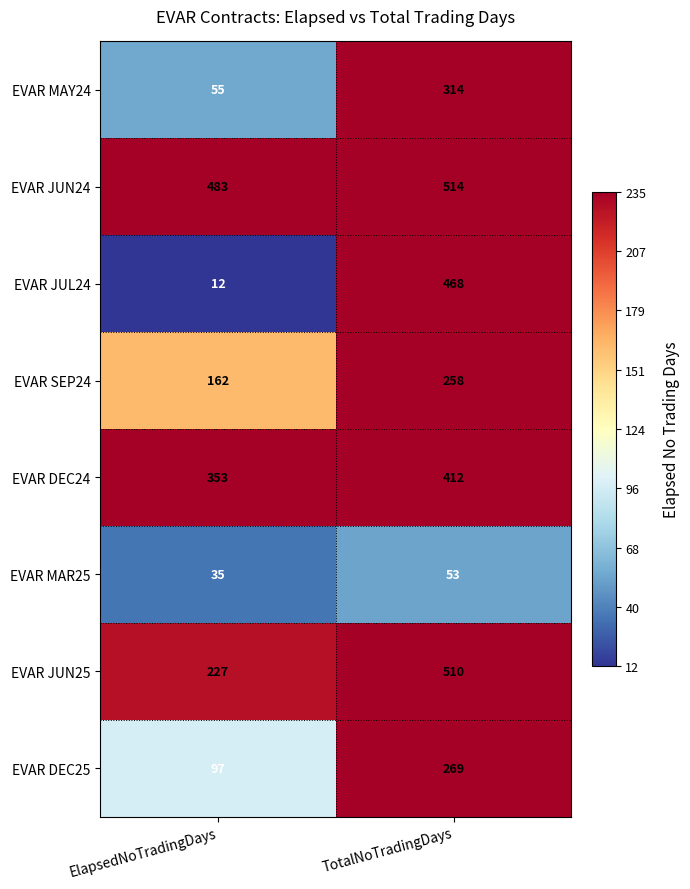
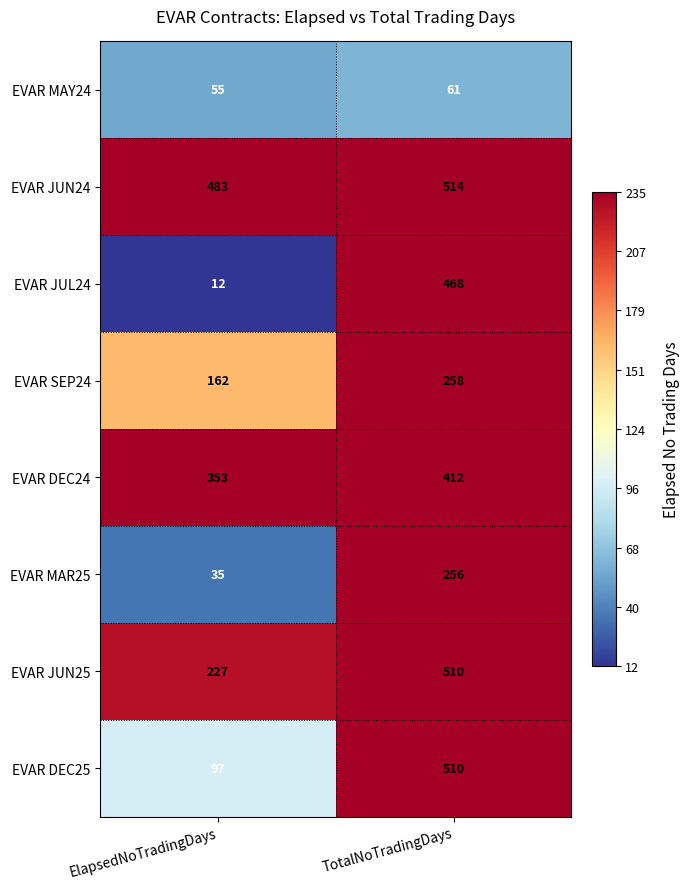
  {
    "EVAR MAY24": {
      "ElapsedNoTradingDays": 55,
-     "TotalNoTradingDays": 314
+     "TotalNoTradingDays": 61
    },
    "EVAR JUN24": {
      "ElapsedNoTradingDays": 483,
      "TotalNoTradingDays": 514
    },
    "EVAR JUL24": {
      "ElapsedNoTradingDays": 12,
      "TotalNoTradingDays": 468
    },
    "EVAR SEP24": {
      "ElapsedNoTradingDays": 162,
      "TotalNoTradingDays": 258
    },
    "EVAR DEC24": {
      "ElapsedNoTradingDays": 353,
      "TotalNoTradingDays": 412
    },
    "EVAR MAR25": {
      "ElapsedNoTradingDays": 35,
-     "TotalNoTradingDays": 53
+     "TotalNoTradingDays": 256
    },
    "EVAR JUN25": {
      "ElapsedNoTradingDays": 227,
      "TotalNoTradingDays": 510
    },
    "EVAR DEC25": {
-     "TotalNoTradingDays": 269
+     "TotalNoTradingDays": 510
    }
  }
